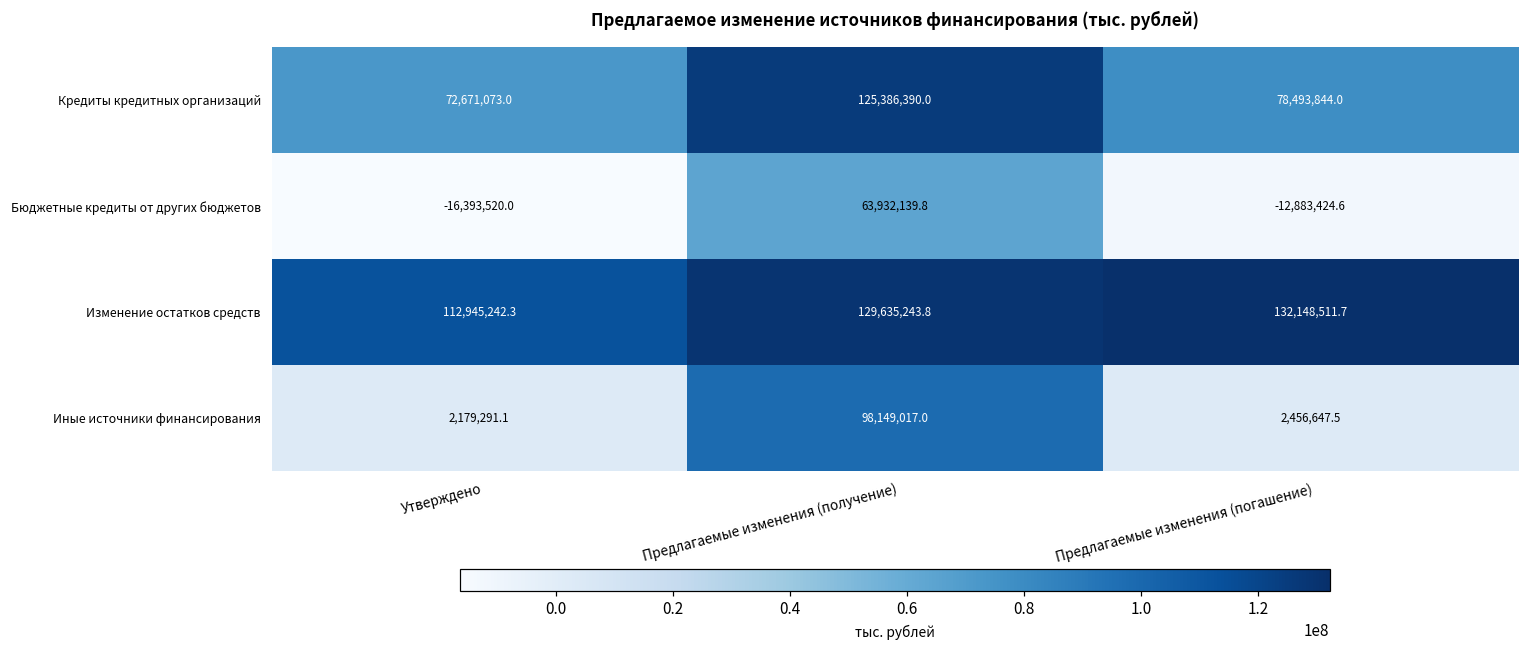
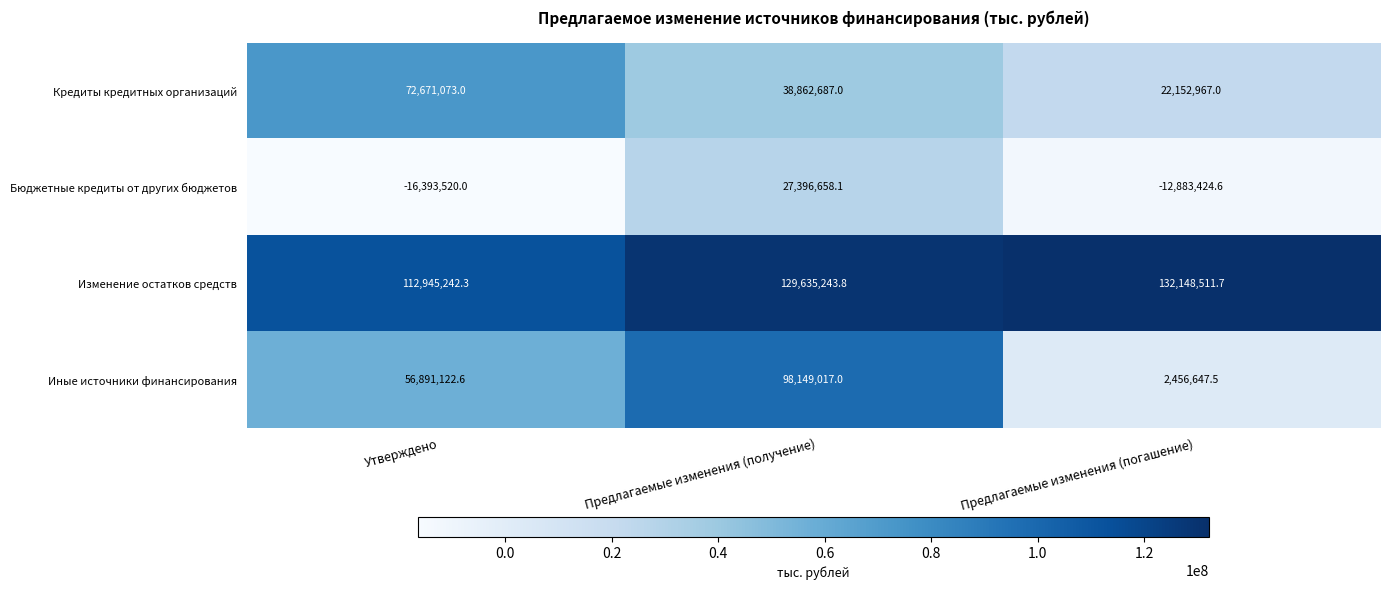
  {
    "Кредиты кредитных организаций": {
      "Утверждено": "72,671,073.0",
-     "Предлагаемые изменения (получение)": "125,386,390.0",
-     "Предлагаемые изменения (погашение)": "78,493,844.0"
+     "Предлагаемые изменения (получение)": "38,862,687.0",
+     "Предлагаемые изменения (погашение)": "22,152,967.0"
    },
    "Бюджетные кредиты от других бюджетов": {
      "Утверждено": "-16,393,520.0",
-     "Предлагаемые изменения (получение)": "63,932,139.8",
+     "Предлагаемые изменения (получение)": "27,396,658.1",
      "Предлагаемые изменения (погашение)": "-12,883,424.6"
    },
    "Изменение остатков средств": {
      "Утверждено": "112,945,242.3",
      "Предлагаемые изменения (получение)": "129,635,243.8",
      "Предлагаемые изменения (погашение)": "132,148,511.7"
    },
    "Иные источники финансирования": {
-     "Утверждено": "2,179,291.1",
+     "Утверждено": "56,891,122.6",
      "Предлагаемые изменения (получение)": "98,149,017.0",
      "Предлагаемые изменения (погашение)": "2,456,647.5"
    }
  }
